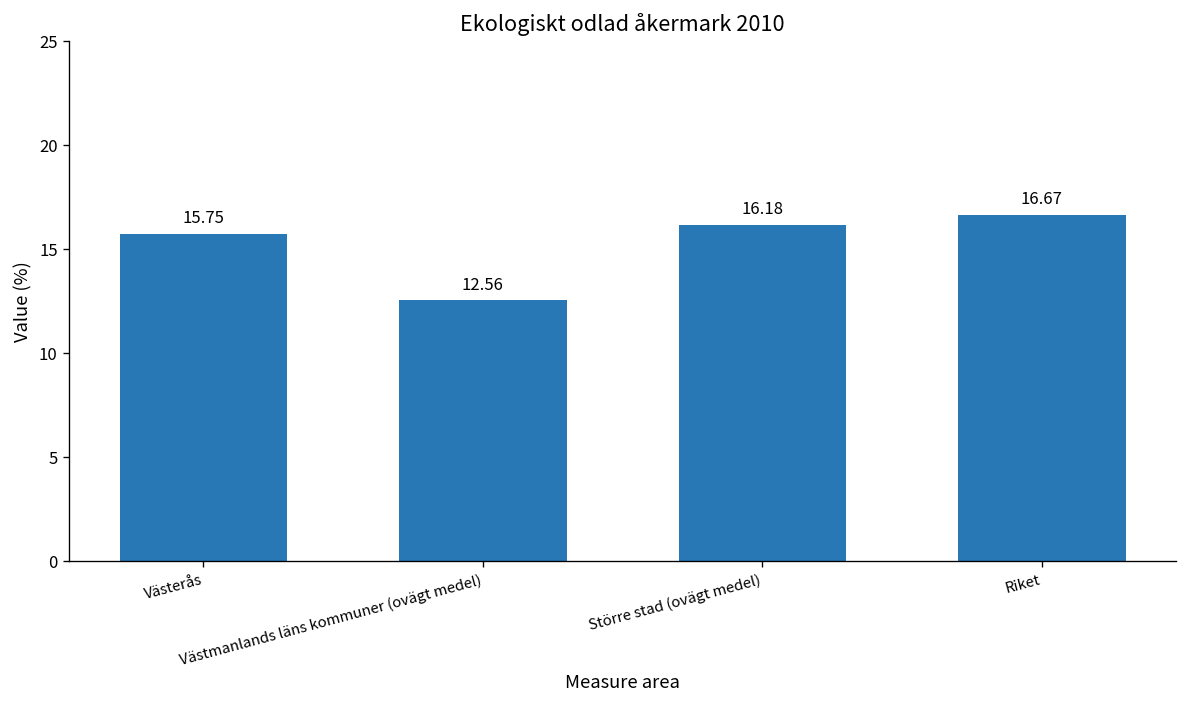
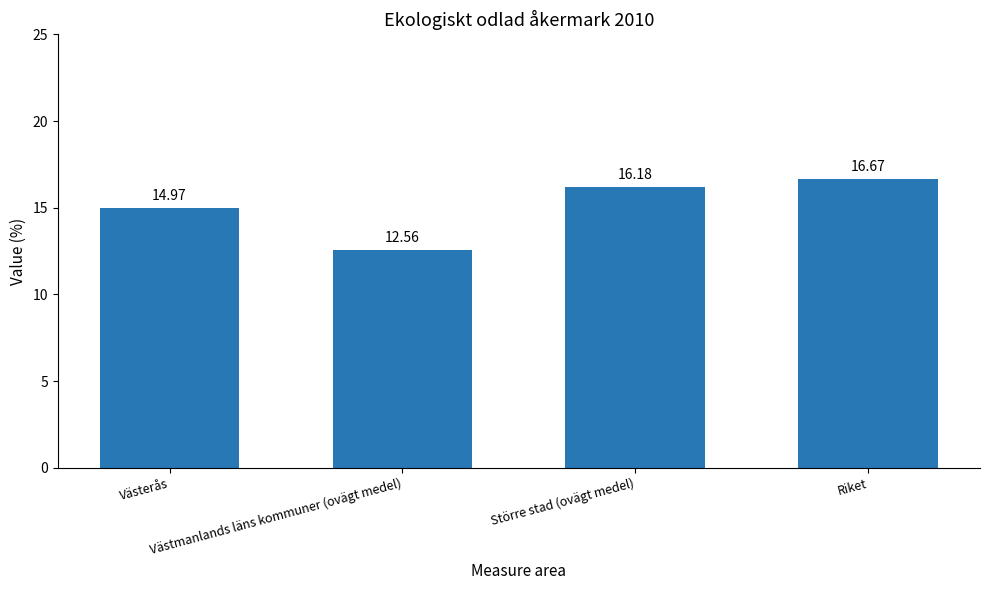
  {
-   "Västerås": 15.75,
+   "Västerås": 14.97,
    "Västmanlands läns kommuner (ovägt medel)": 12.56,
    "Större stad (ovägt medel)": 16.18,
    "Riket": 16.67
  }
